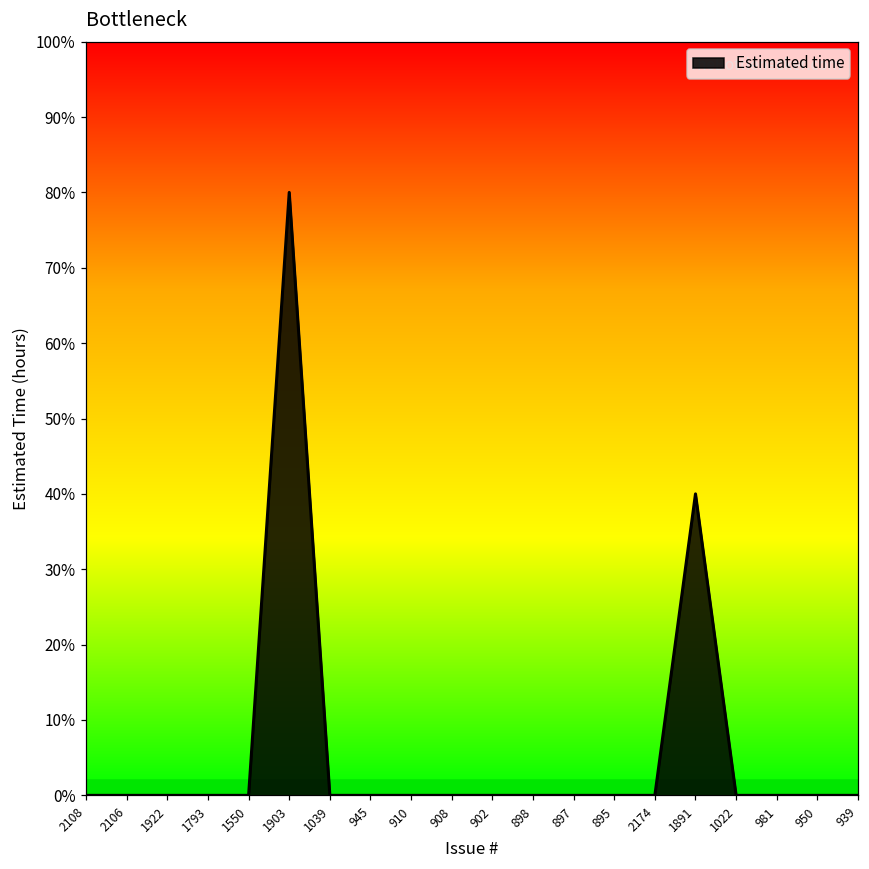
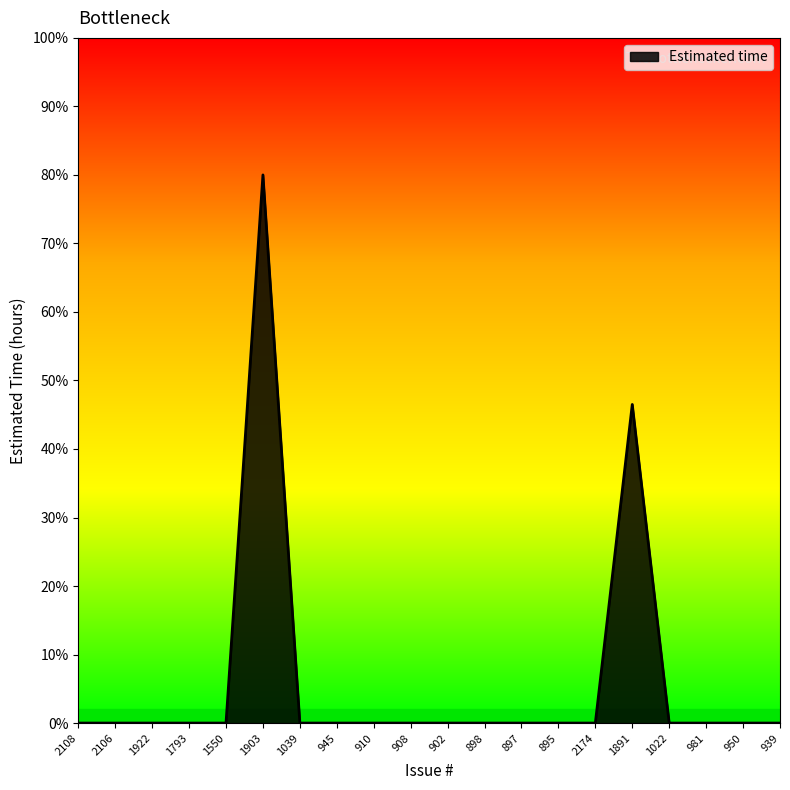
  {
    "1903": "80%",
-   "1891": "40%"
+   "1891": "47%"
  }
